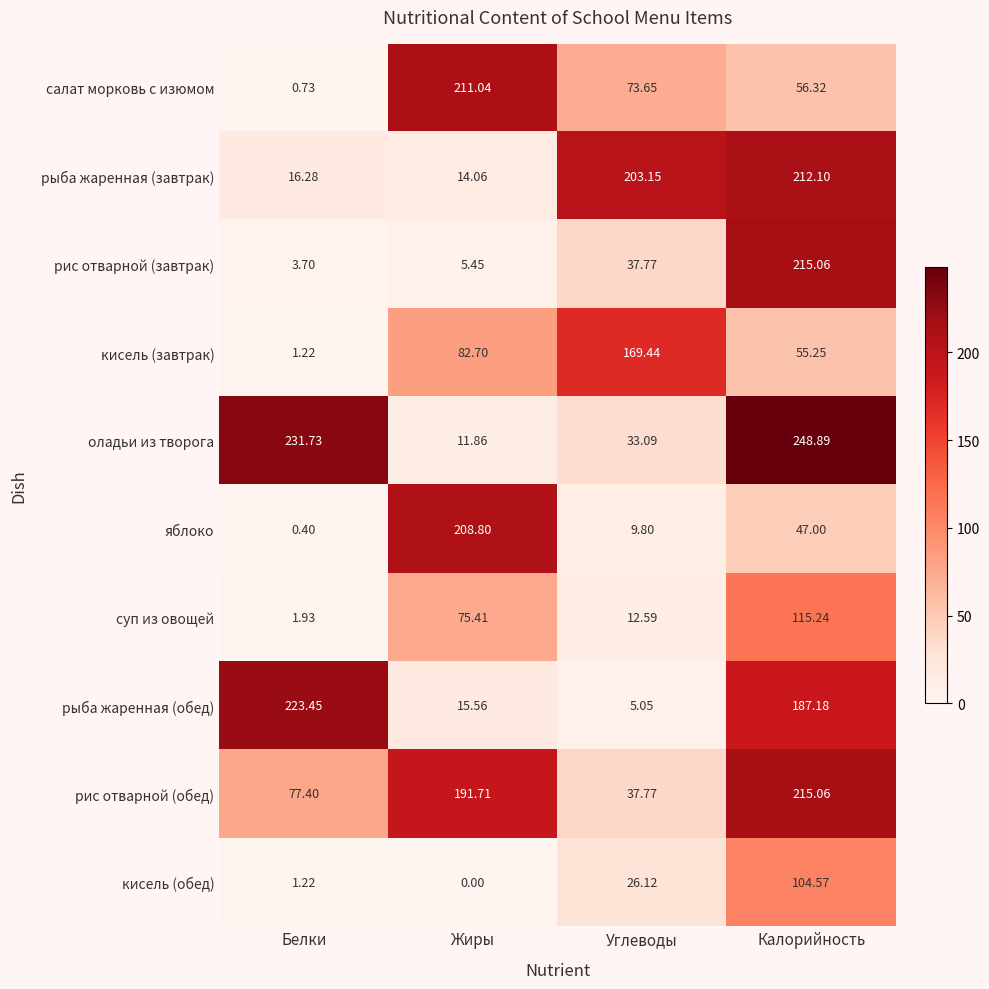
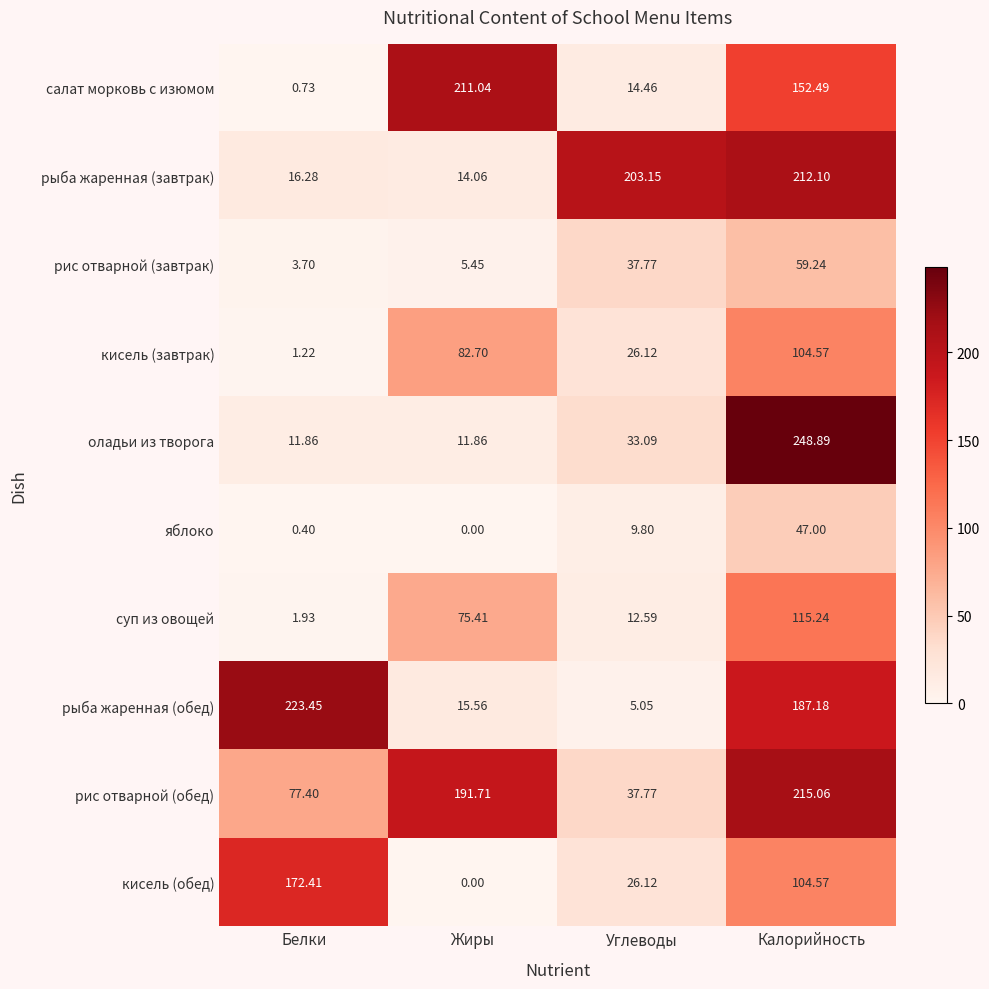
  {
    "салат морковь с изюмом": {
      "Белки": 0.73,
      "Жиры": 211.04,
-     "Углеводы": 73.65,
-     "Калорийность": 56.32
+     "Углеводы": 14.46,
+     "Калорийность": 152.49
    },
    "рыба жаренная (завтрак)": {
      "Белки": 16.28,
      "Жиры": 14.06,
      "Углеводы": 203.15,
      "Калорийность": 212.10
    },
    "рис отварной (завтрак)": {
      "Белки": 3.70,
      "Жиры": 5.45,
      "Углеводы": 37.77,
-     "Калорийность": 215.06
+     "Калорийность": 59.24
    },
    "кисель (завтрак)": {
      "Белки": 1.22,
      "Жиры": 82.70,
-     "Углеводы": 169.44,
-     "Калорийность": 55.25
+     "Углеводы": 26.12,
+     "Калорийность": 104.57
    },
    "оладьи из творога": {
-     "Белки": 231.73,
+     "Белки": 11.86,
      "Жиры": 11.86,
      "Углеводы": 33.09,
      "Калорийность": 248.89
    },
    "яблоко": {
      "Белки": 0.40,
-     "Жиры": 208.80,
+     "Жиры": 0.00,
      "Углеводы": 9.80,
      "Калорийность": 47.00
    },
    "суп из овощей": {
      "Белки": 1.93,
      "Жиры": 75.41,
      "Углеводы": 12.59,
      "Калорийность": 115.24
    },
    "рыба жаренная (обед)": {
      "Белки": 223.45,
      "Жиры": 15.56,
      "Углеводы": 5.05,
      "Калорийность": 187.18
    },
    "рис отварной (обед)": {
      "Белки": 77.40,
      "Жиры": 191.71,
      "Углеводы": 37.77,
      "Калорийность": 215.06
    },
    "кисель (обед)": {
-     "Белки": 1.22,
+     "Белки": 172.41,
      "Жиры": 0.00,
      "Углеводы": 26.12,
      "Калорийность": 104.57
    }
  }
